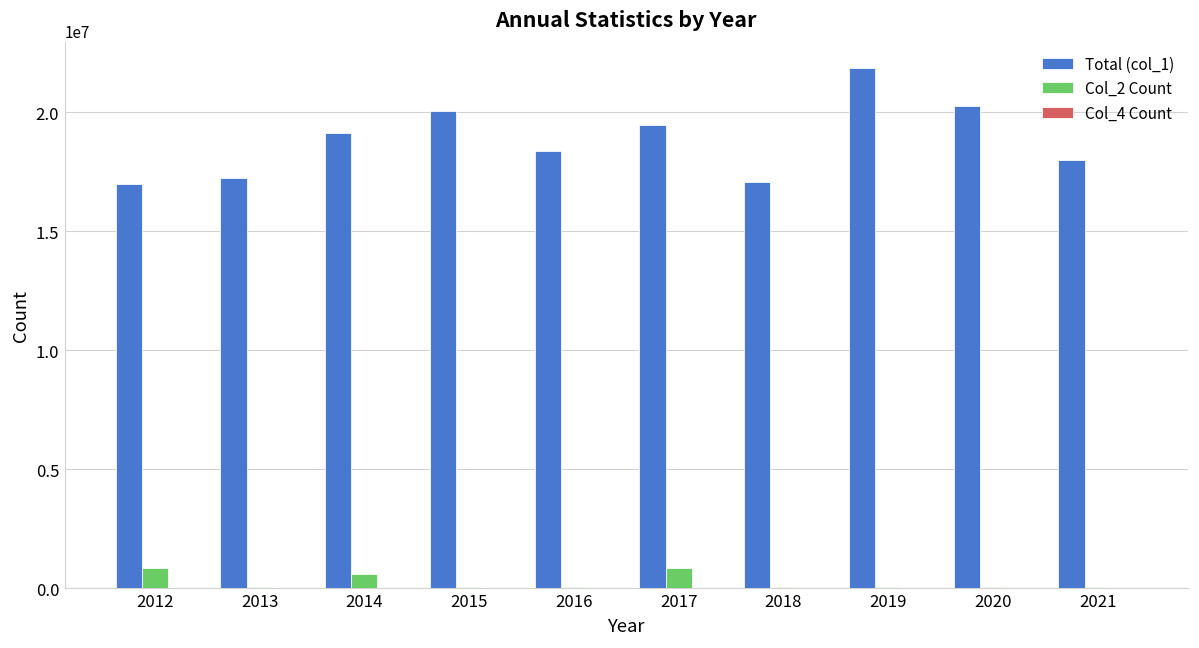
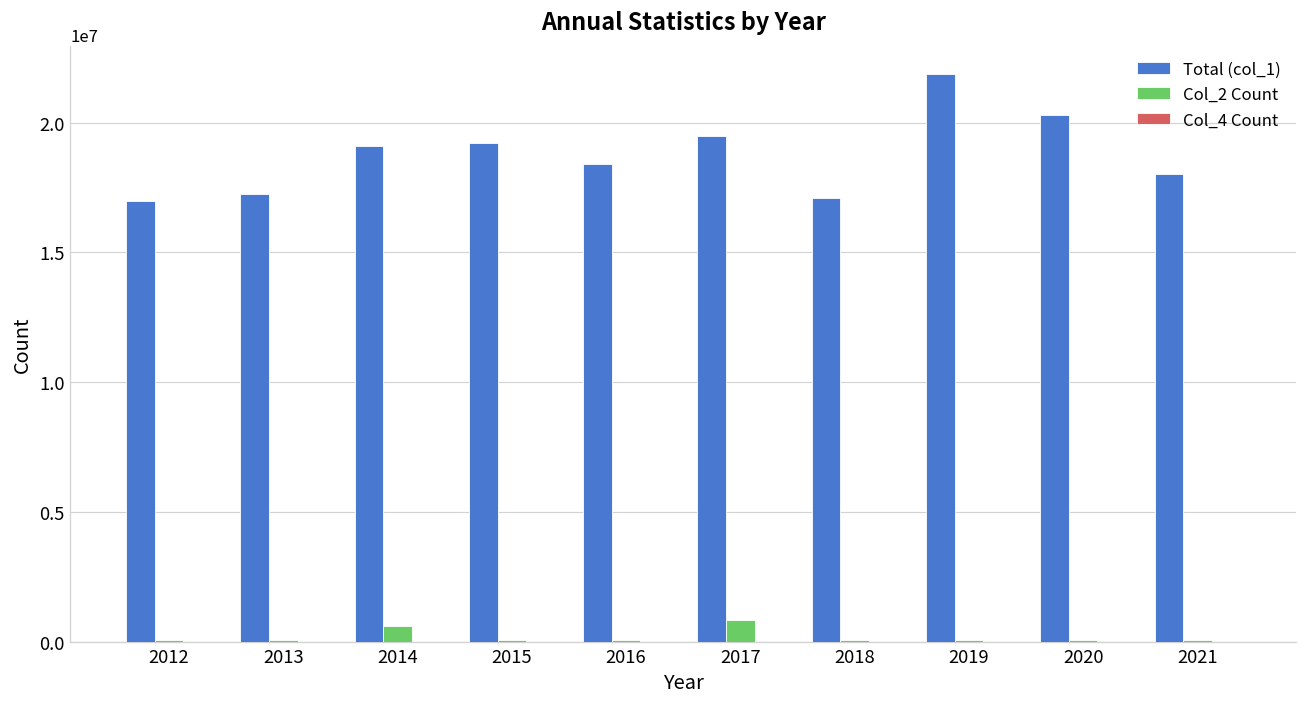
  {
    "Total (col_1)": {
      "2012": 17000000,
      "2013": 17200000,
      "2014": 19100000,
-     "2015": 20000000,
+     "2015": 19200000,
      "2016": 18400000,
      "2017": 19500000,
      "2018": 17100000,
      "2019": 21900000,
      "2020": 20300000,
      "2021": 18000000
    },
    "Col_2 Count": {
-     "2012": 900000,
+     "2012": 0,
      "2014": 600000,
      "2017": 800000
    }
  }
